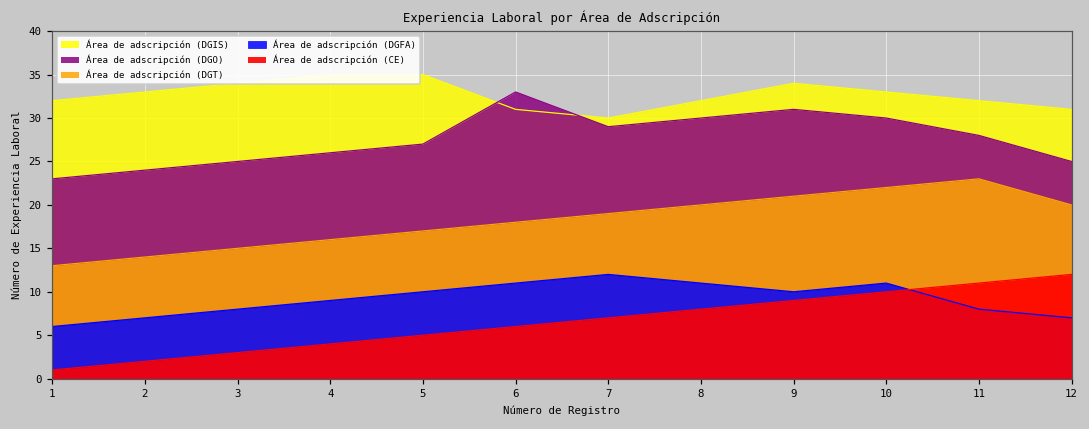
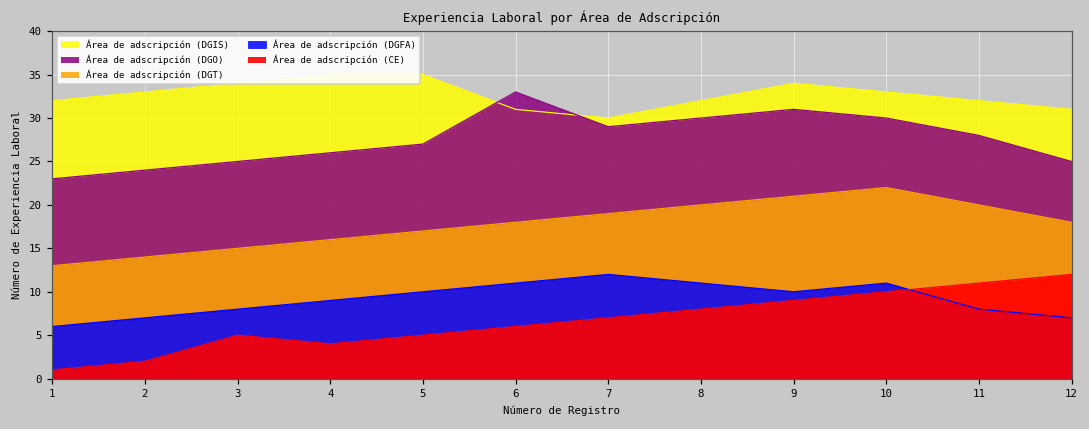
  {
    "Área de adscripción (DGIS)": {
      "1": 32,
      "2": 33,
      "5": 35,
      "6": 31,
      "7": 30,
      "8": 32,
      "9": 34,
      "10": 33,
      "11": 32,
      "12": 31
    },
    "Área de adscripción (DGO)": {
      "1": 23,
      "2": 24,
      "3": 25,
      "4": 26,
      "5": 27,
      "6": 33,
      "7": 29,
      "8": 30,
      "9": 31,
      "10": 30,
      "11": 28,
      "12": 25
    },
    "Área de adscripción (DGT)": {
      "1": 13,
      "2": 14,
      "3": 15,
      "4": 16,
      "5": 17,
      "6": 18,
      "7": 19,
      "8": 20,
      "9": 21,
      "10": 22,
-     "11": 23,
-     "12": 20
+     "11": 20,
+     "12": 18
    },
    "Área de adscripción (DGFA)": {
      "1": 6,
      "2": 7,
      "3": 8,
      "4": 9,
      "5": 10,
      "6": 11,
      "7": 12,
      "8": 11,
      "9": 10,
      "10": 11,
      "11": 8,
      "12": 7
    },
    "Área de adscripción (CE)": {
      "1": 1,
      "2": 2,
-     "3": 3,
+     "3": 5,
      "4": 4,
      "5": 5,
      "6": 6,
      "7": 7,
      "8": 8,
      "9": 9,
      "10": 10,
      "11": 11,
      "12": 12
    }
  }
